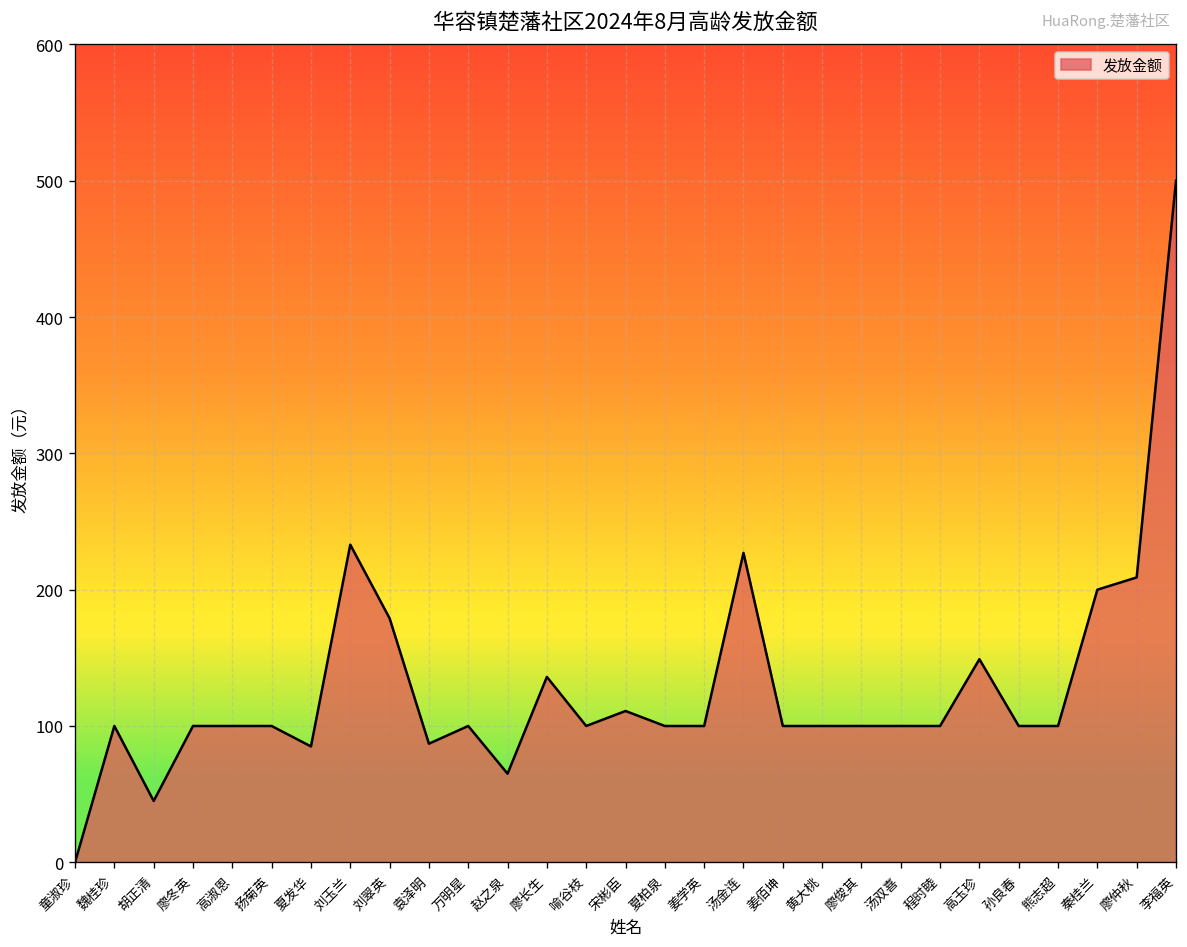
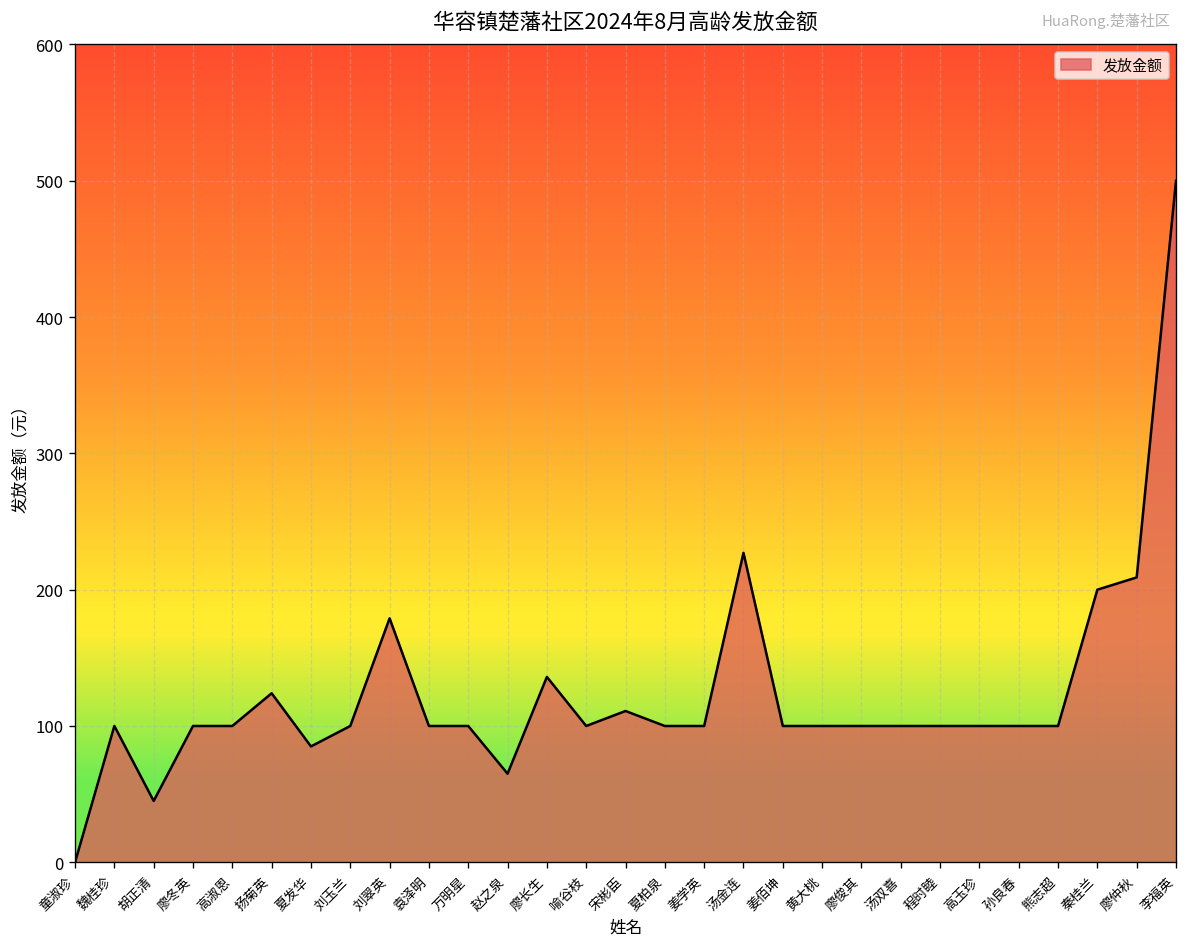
  {
    "童淑珍": 0,
    "魏桂珍": 100,
    "胡正清": 45,
    "廖冬英": 100,
    "高淑恩": 100,
-   "扬菊英": 100,
+   "扬菊英": 124,
    "夏发华": 85,
-   "刘玉兰": 233,
+   "刘玉兰": 100,
    "刘翠英": 179,
-   "袁泽明": 87,
+   "袁泽明": 100,
    "万明星": 100,
    "赵之泉": 65,
    "廖长生": 136,
    "喻谷枝": 100,
    "宋彬臣": 111,
    "夏柏泉": 100,
    "姜学英": 100,
    "汤金连": 227,
    "姜佰坤": 100,
    "黄大桃": 100,
    "廖俊其": 100,
    "汤双喜": 100,
    "程时睦": 100,
-   "高玉珍": 149,
+   "高玉珍": 100,
    "孙良春": 100,
    "熊志超": 100,
    "秦桂兰": 200,
    "廖仲秋": 209,
    "李福英": 500
  }
